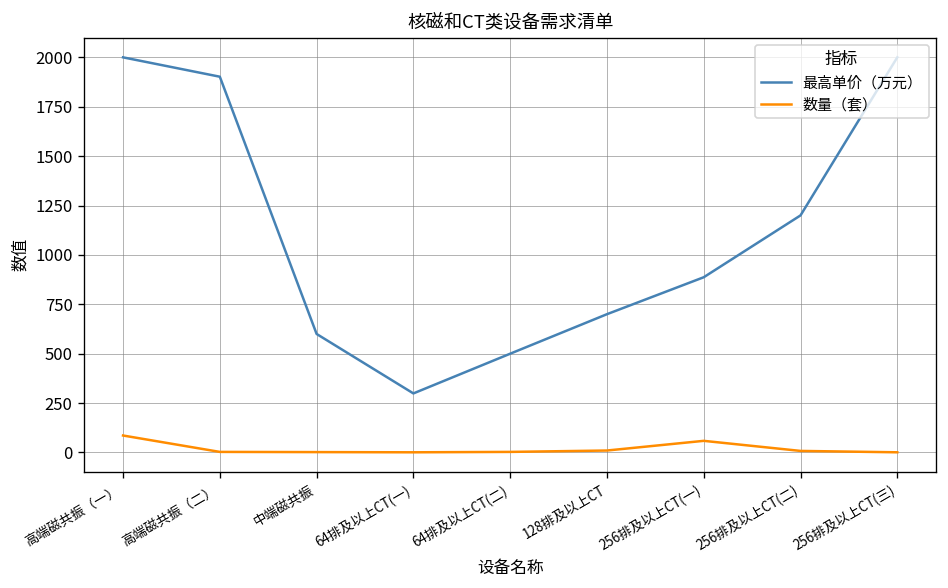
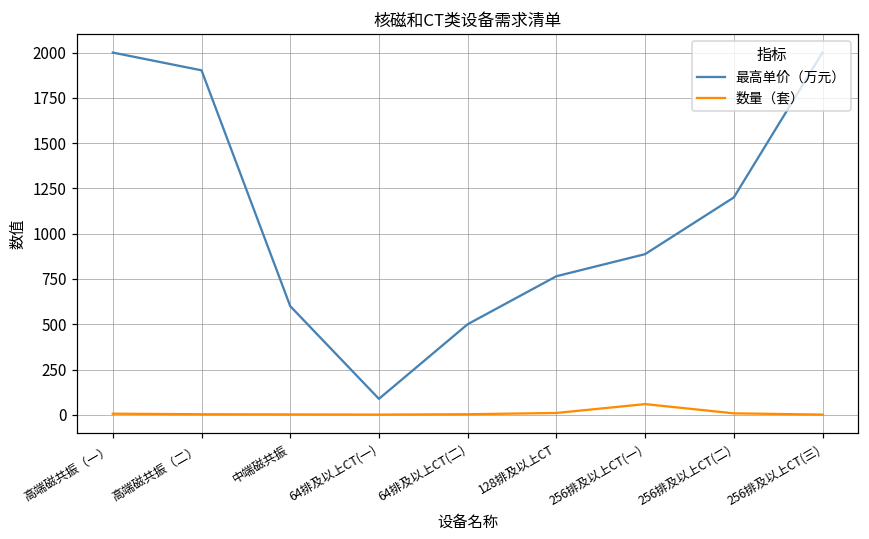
  {
    "最高单价（万元）": {
      "高端磁共振（一）": 2000,
      "高端磁共振（二）": 1900,
      "中端磁共振": 600,
-     "64排及以上CT(一)": 300,
+     "64排及以上CT(一)": 90,
      "64排及以上CT(二)": 500,
-     "128排及以上CT": 700,
+     "128排及以上CT": 770,
      "256排及以上CT(一)": 890,
      "256排及以上CT(二)": 1200
    },
    "数量（套）": {
-     "高端磁共振（一）": 90,
+     "高端磁共振（一）": 10,
      "高端磁共振（二）": 0,
      "中端磁共振": 0,
      "64排及以上CT(一)": 0,
      "64排及以上CT(二)": 0,
      "128排及以上CT": 10,
      "256排及以上CT(一)": 60,
      "256排及以上CT(二)": 10,
      "256排及以上CT(三)": 0
    }
  }
